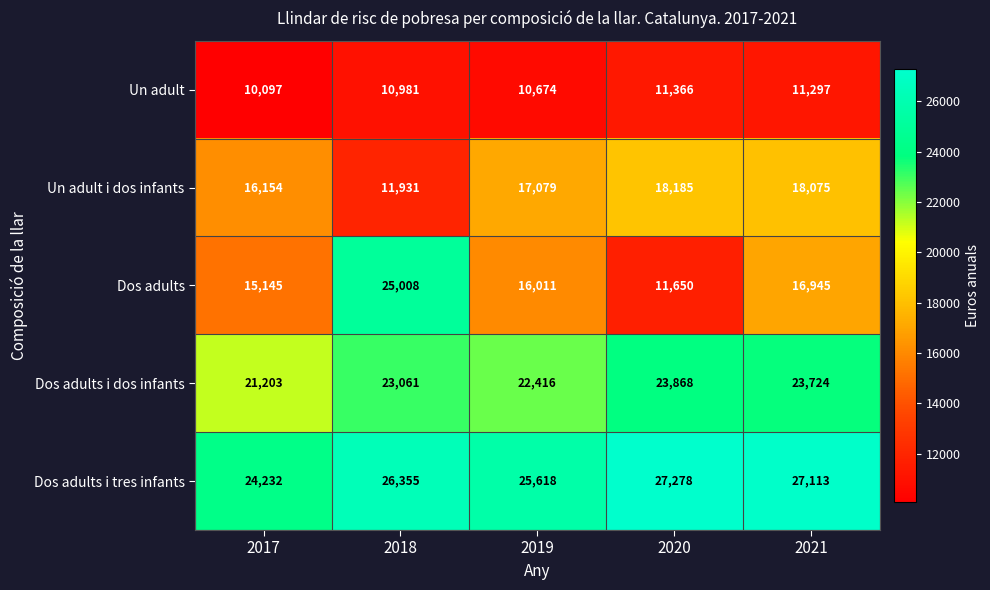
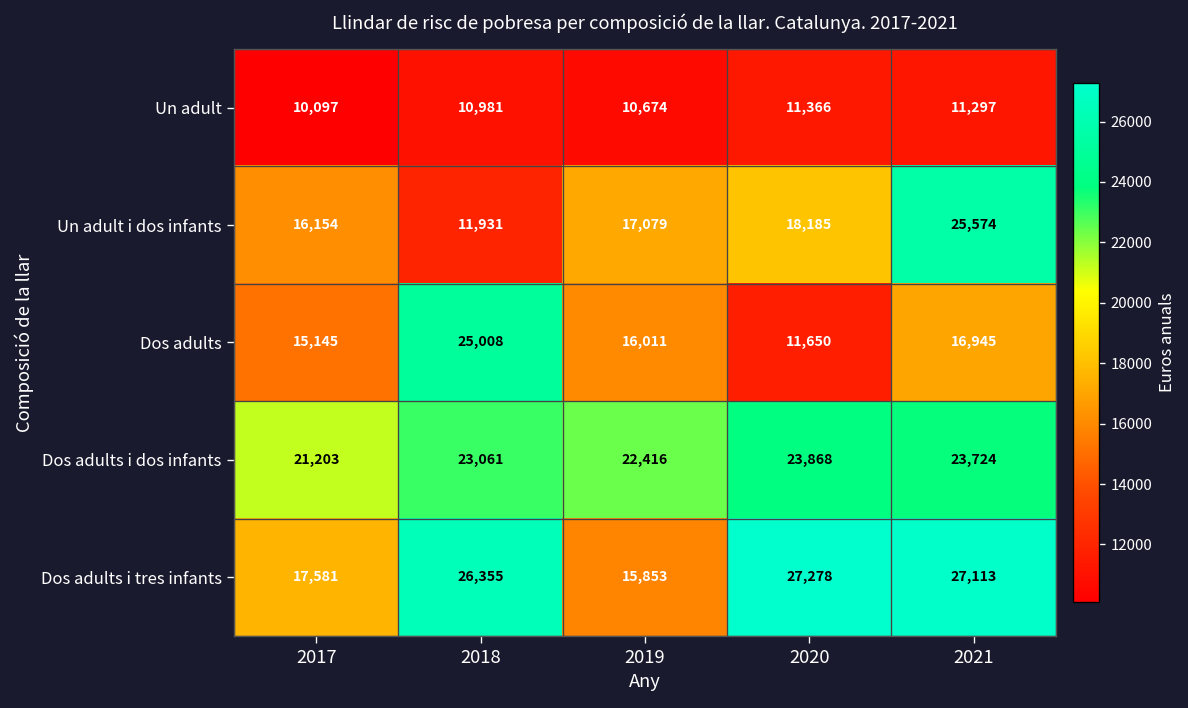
  {
    "Un adult": {
      "2017": "10,097",
      "2018": "10,981",
      "2019": "10,674",
      "2020": "11,366",
      "2021": "11,297"
    },
    "Un adult i dos infants": {
      "2017": "16,154",
      "2018": "11,931",
      "2019": "17,079",
      "2020": "18,185",
-     "2021": "18,075"
+     "2021": "25,574"
    },
    "Dos adults": {
      "2017": "15,145",
      "2018": "25,008",
      "2019": "16,011",
      "2020": "11,650",
      "2021": "16,945"
    },
    "Dos adults i dos infants": {
      "2017": "21,203",
      "2018": "23,061",
      "2019": "22,416",
      "2020": "23,868",
      "2021": "23,724"
    },
    "Dos adults i tres infants": {
-     "2017": "24,232",
+     "2017": "17,581",
      "2018": "26,355",
-     "2019": "25,618",
+     "2019": "15,853",
      "2020": "27,278",
      "2021": "27,113"
    }
  }
